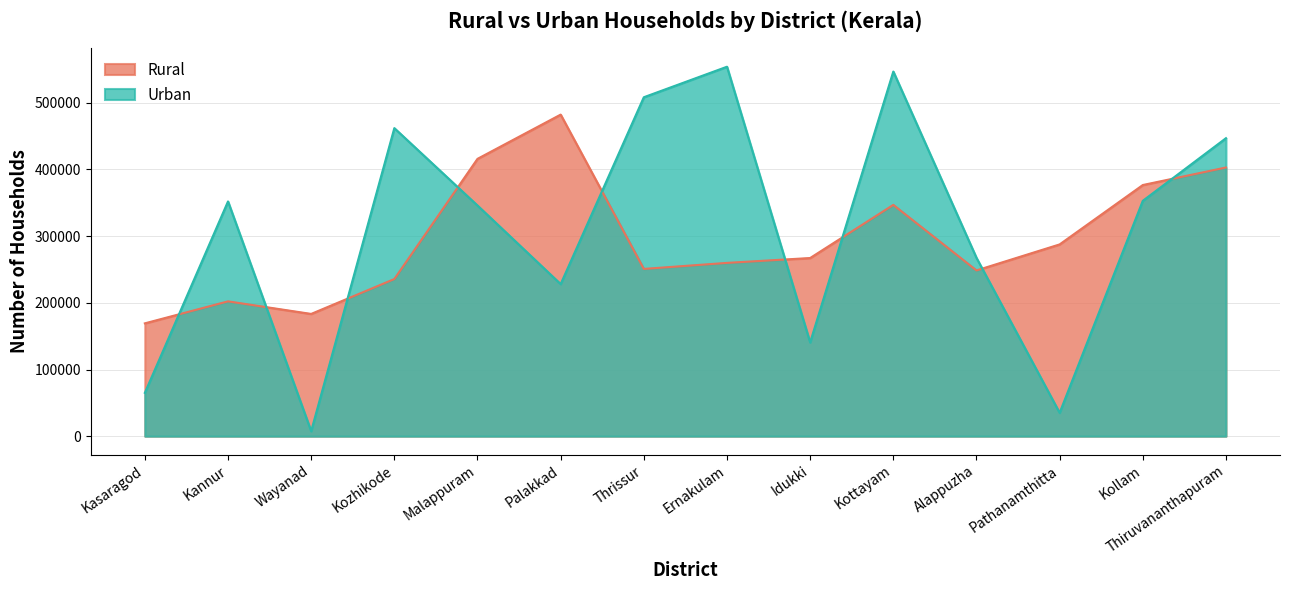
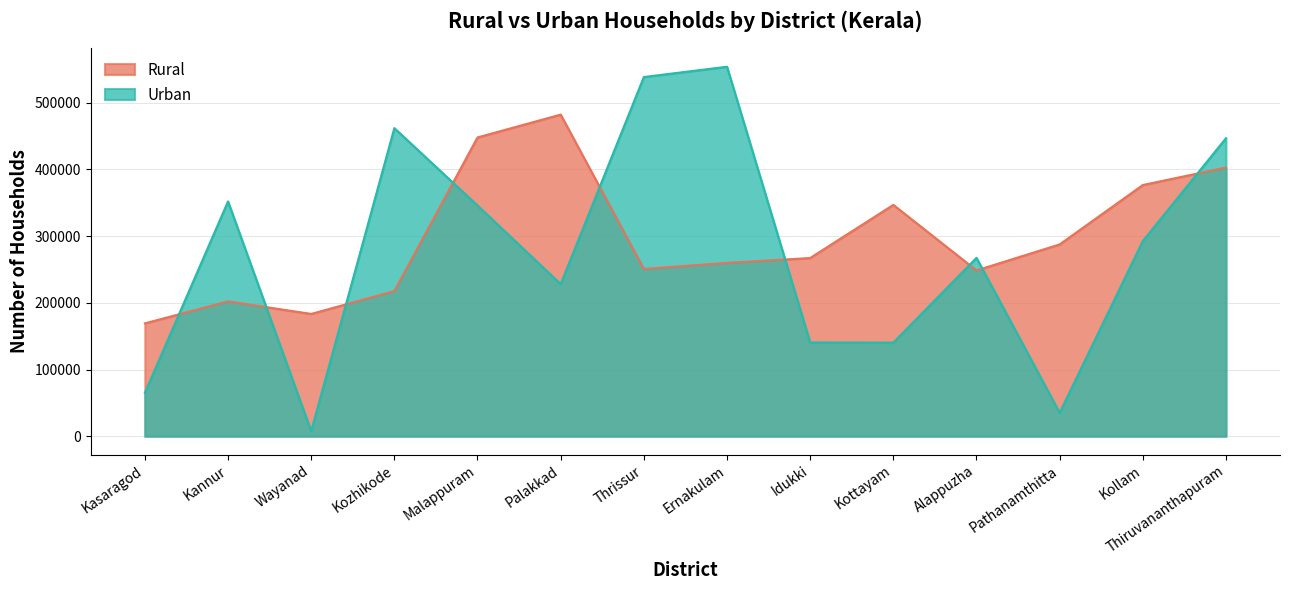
  {
    "Rural": {
      "Kasaragod": 170000,
      "Kannur": 200000,
      "Wayanad": 180000,
-     "Kozhikode": 240000,
-     "Malappuram": 420000,
+     "Kozhikode": 220000,
+     "Malappuram": 450000,
      "Palakkad": 480000,
      "Thrissur": 250000,
      "Ernakulam": 260000,
      "Idukki": 270000,
      "Kottayam": 350000,
      "Alappuzha": 250000,
      "Pathanamthitta": 290000,
      "Kollam": 380000,
      "Thiruvananthapuram": 400000
    },
    "Urban": {
      "Kasaragod": 70000,
      "Kannur": 350000,
      "Wayanad": 10000,
      "Kozhikode": 460000,
      "Malappuram": 350000,
      "Palakkad": 230000,
-     "Thrissur": 510000,
+     "Thrissur": 540000,
      "Ernakulam": 550000,
      "Idukki": 140000,
-     "Kottayam": 550000,
+     "Kottayam": 140000,
      "Alappuzha": 270000,
      "Pathanamthitta": 40000,
-     "Kollam": 350000,
+     "Kollam": 290000,
      "Thiruvananthapuram": 450000
    }
  }
